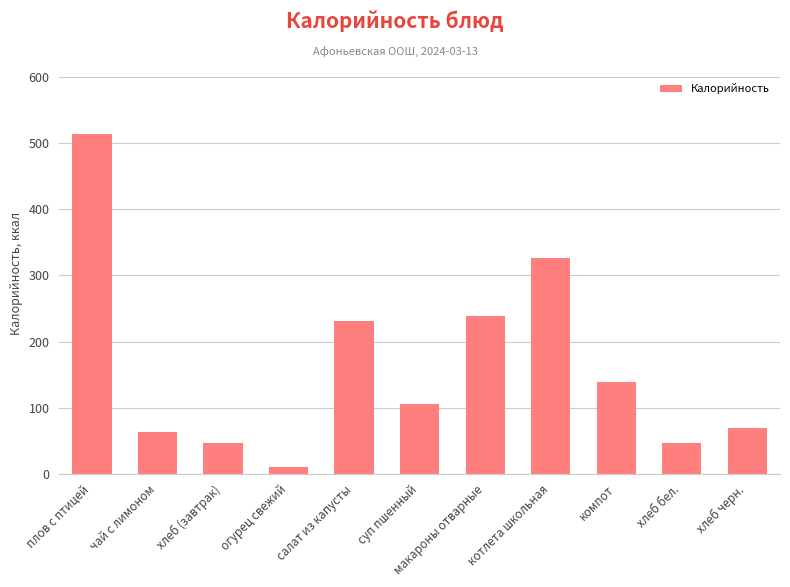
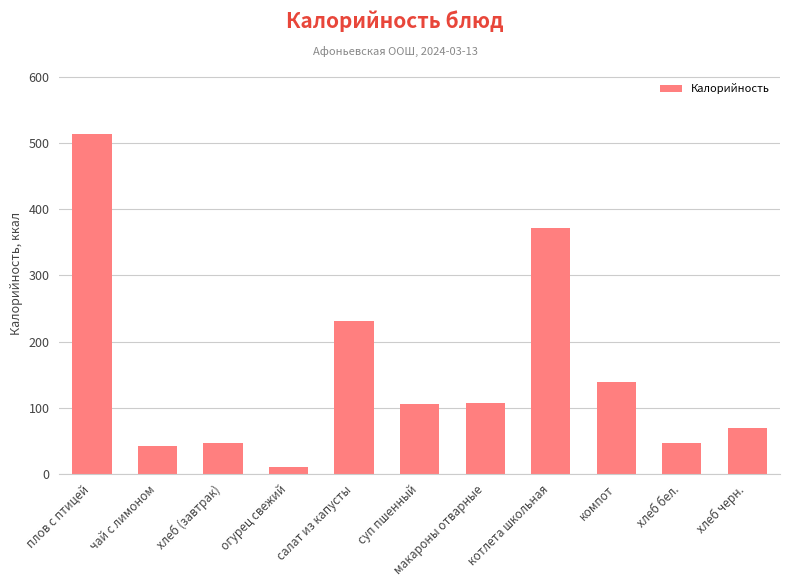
  {
    "плов с птицей": 510,
-   "чай с лимоном": 60,
+   "чай с лимоном": 40,
    "хлеб (завтрак)": 50,
    "огурец свежий": 10,
    "салат из капусты": 230,
    "суп пшенный": 110,
-   "макароны отварные": 240,
-   "котлета школьная": 330,
+   "макароны отварные": 110,
+   "котлета школьная": 370,
    "компот": 140,
    "хлеб бел.": 50,
    "хлеб черн.": 70
  }
